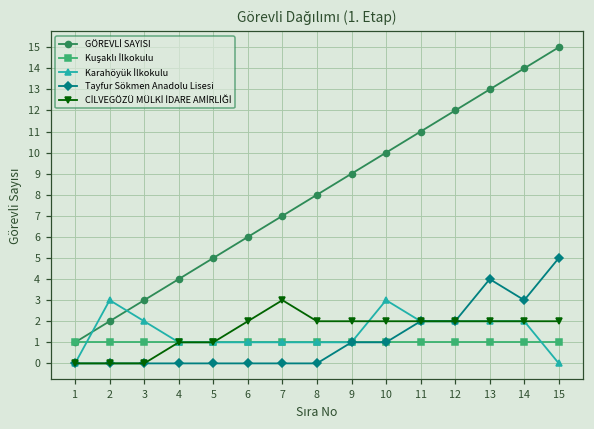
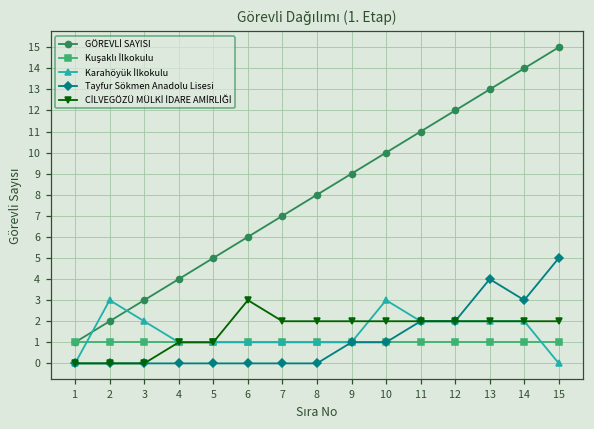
  {
    "Karahöyük İlkokulu": {
      "2": 3,
      "3": 2,
      "10": 3,
      "15": 0
    },
    "Tayfur Sökmen Anadolu Lisesi": {
      "4": 0,
      "5": 0,
      "6": 0,
      "7": 0,
      "8": 0,
      "13": 4,
      "14": 3,
      "15": 5
    },
    "CİLVEGÖZÜ MÜLKİ İDARE AMİRLİĞİ": {
-     "6": 2,
-     "7": 3,
+     "6": 3,
+     "7": 2,
      "8": 2,
      "9": 2,
      "10": 2,
      "15": 2
    }
  }
